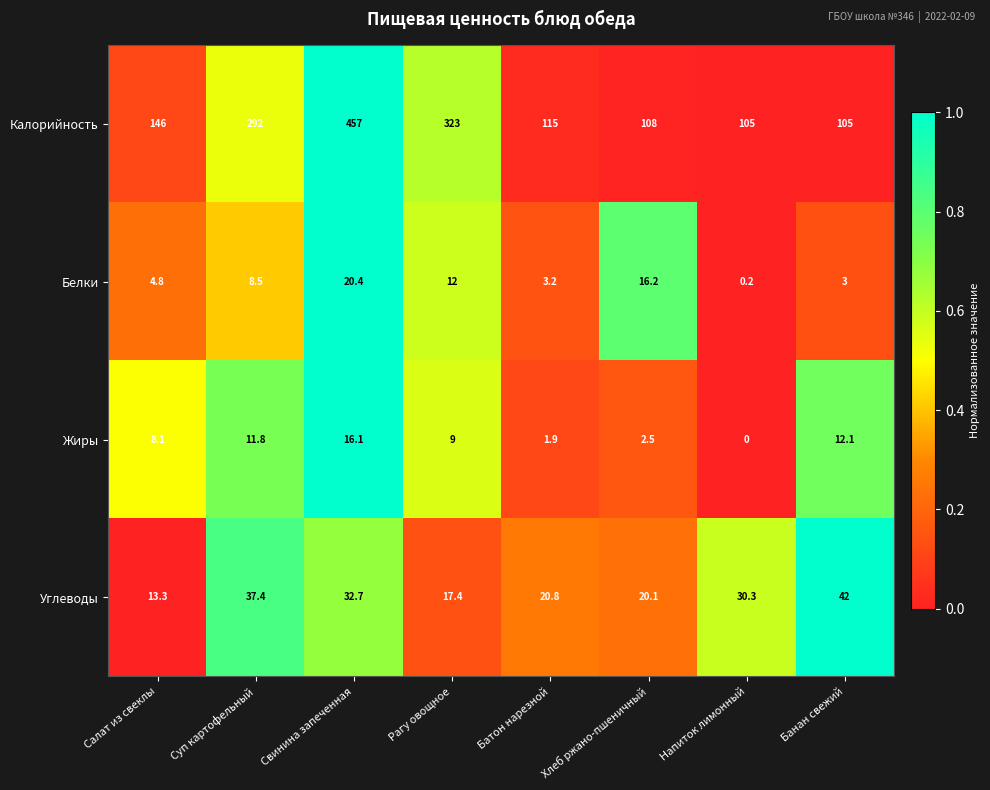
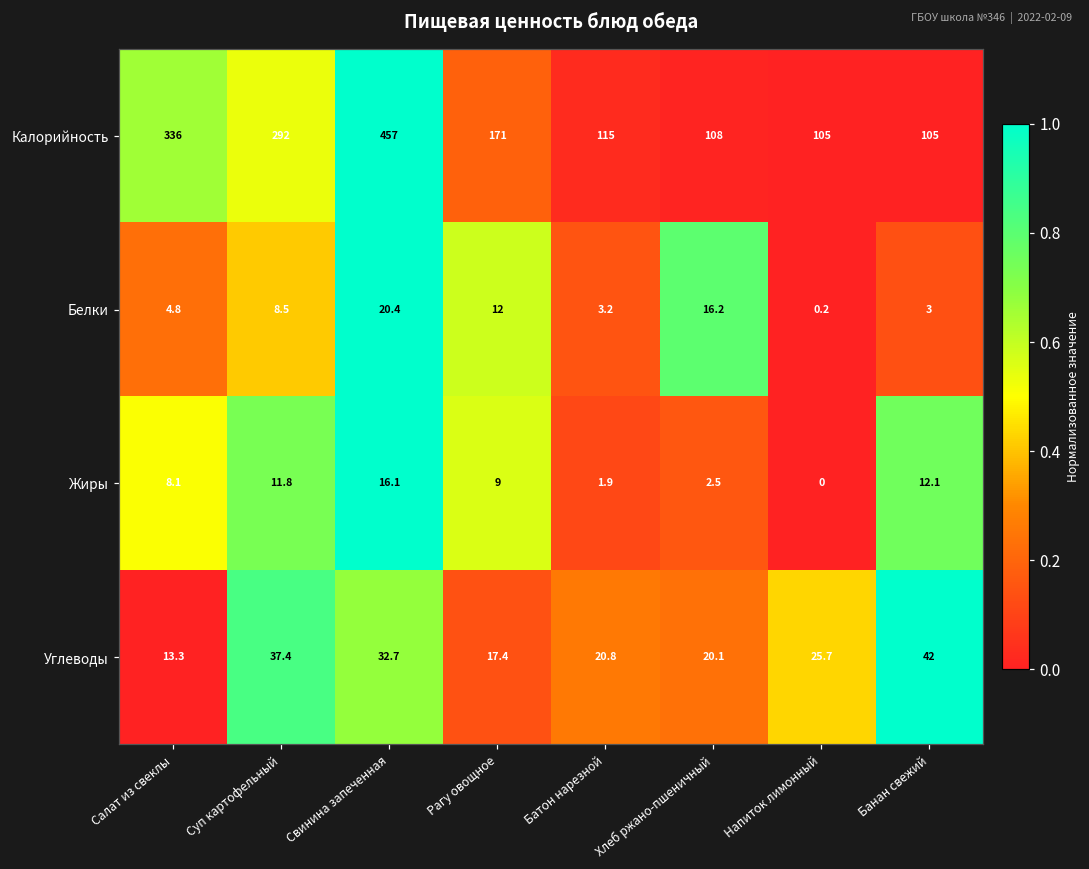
  {
    "Калорийность": {
-     "Салат из свеклы": 146,
+     "Салат из свеклы": 336,
      "Суп картофельный": 292,
      "Свинина запеченная": 457,
-     "Рагу овощное": 323,
+     "Рагу овощное": 171,
      "Батон нарезной": 115,
      "Хлеб ржано-пшеничный": 108,
      "Напиток лимонный": 105,
      "Банан свежий": 105
    },
    "Белки": {
      "Салат из свеклы": 4.8,
      "Суп картофельный": 8.5,
      "Свинина запеченная": 20.4,
      "Рагу овощное": 12,
      "Батон нарезной": 3.2,
      "Хлеб ржано-пшеничный": 16.2,
      "Напиток лимонный": 0.2,
      "Банан свежий": 3
    },
    "Жиры": {
      "Салат из свеклы": 8.1,
      "Суп картофельный": 11.8,
      "Свинина запеченная": 16.1,
      "Рагу овощное": 9,
      "Батон нарезной": 1.9,
      "Хлеб ржано-пшеничный": 2.5,
      "Напиток лимонный": 0,
      "Банан свежий": 12.1
    },
    "Углеводы": {
      "Салат из свеклы": 13.3,
      "Суп картофельный": 37.4,
      "Свинина запеченная": 32.7,
      "Рагу овощное": 17.4,
      "Батон нарезной": 20.8,
      "Хлеб ржано-пшеничный": 20.1,
-     "Напиток лимонный": 30.3,
+     "Напиток лимонный": 25.7,
      "Банан свежий": 42
    }
  }
